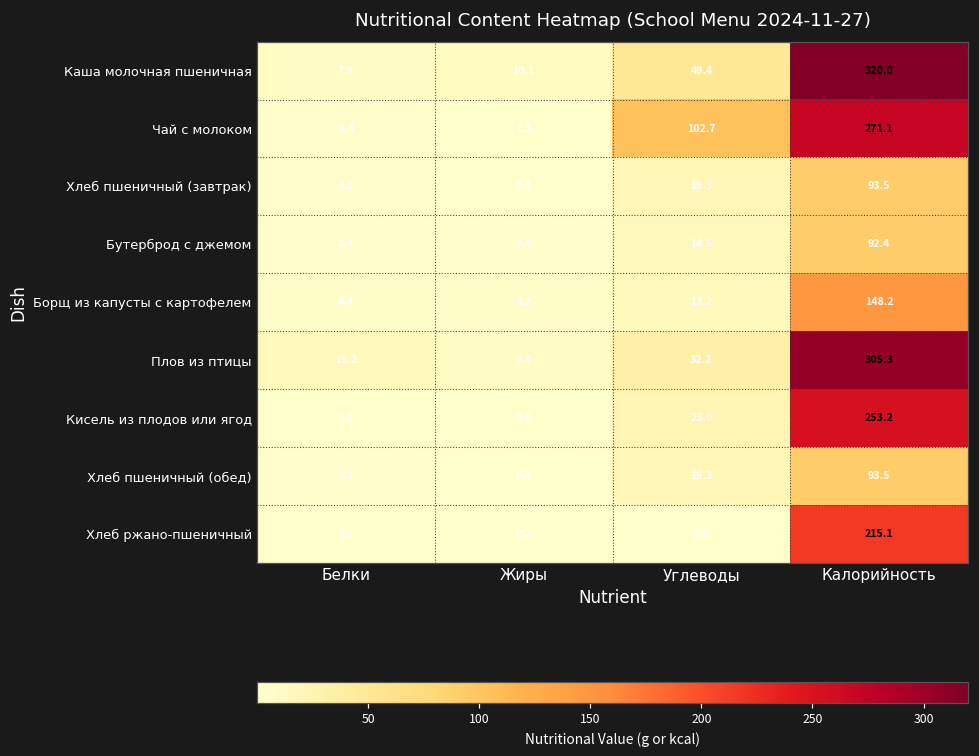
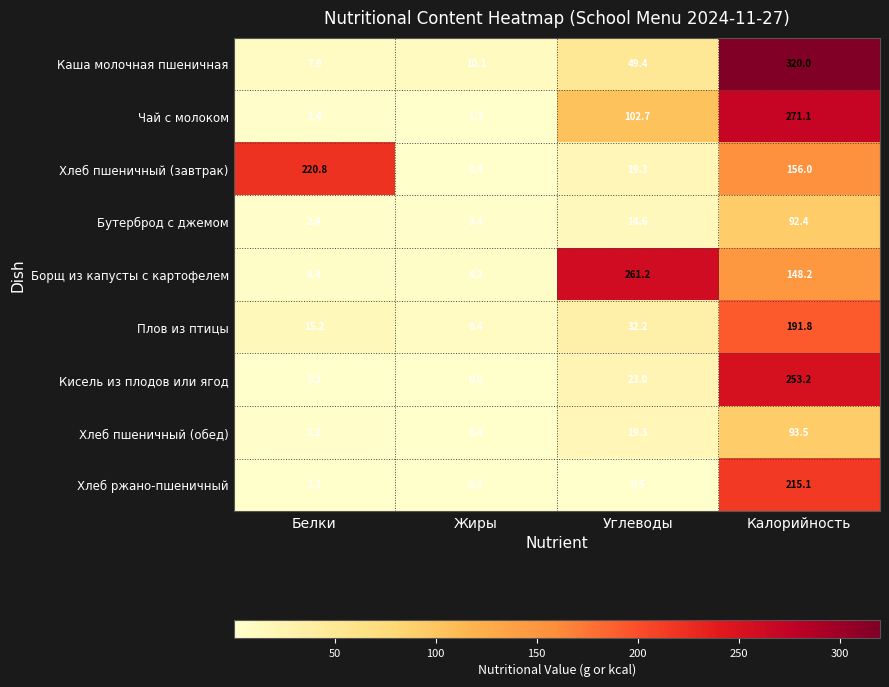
  {
    "Каша молочная пшеничная": {
      "Белки": 7.9,
      "Жиры": 10.1,
      "Углеводы": 49.4,
      "Калорийность": 320.0
    },
    "Чай с молоком": {
      "Белки": 1.4,
      "Жиры": 1.3,
      "Углеводы": 102.7,
      "Калорийность": 271.1
    },
    "Хлеб пшеничный (завтрак)": {
-     "Белки": 3.2,
+     "Белки": 220.8,
      "Жиры": 0.4,
      "Углеводы": 19.3,
-     "Калорийность": 93.5
+     "Калорийность": 156.0
    },
    "Бутерброд с джемом": {
      "Белки": 2.4,
      "Жиры": 3.4,
      "Углеводы": 14.6,
      "Калорийность": 92.4
    },
    "Борщ из капусты с картофелем": {
      "Белки": 4.4,
      "Жиры": 4.2,
-     "Углеводы": 13.2,
+     "Углеводы": 261.2,
      "Калорийность": 148.2
    },
    "Плов из птицы": {
      "Белки": 15.2,
      "Жиры": 9.4,
      "Углеводы": 32.2,
-     "Калорийность": 305.3
+     "Калорийность": 191.8
    },
    "Кисель из плодов или ягод": {
      "Белки": 0.1,
      "Жиры": 0.0,
      "Углеводы": 23.0,
      "Калорийность": 253.2
    },
    "Хлеб пшеничный (обед)": {
      "Белки": 3.2,
      "Жиры": 0.4,
      "Углеводы": 19.3,
      "Калорийность": 93.5
    },
    "Хлеб ржано-пшеничный": {
      "Белки": 1.1,
      "Жиры": 0.2,
      "Углеводы": 0.5,
      "Калорийность": 215.1
    }
  }
